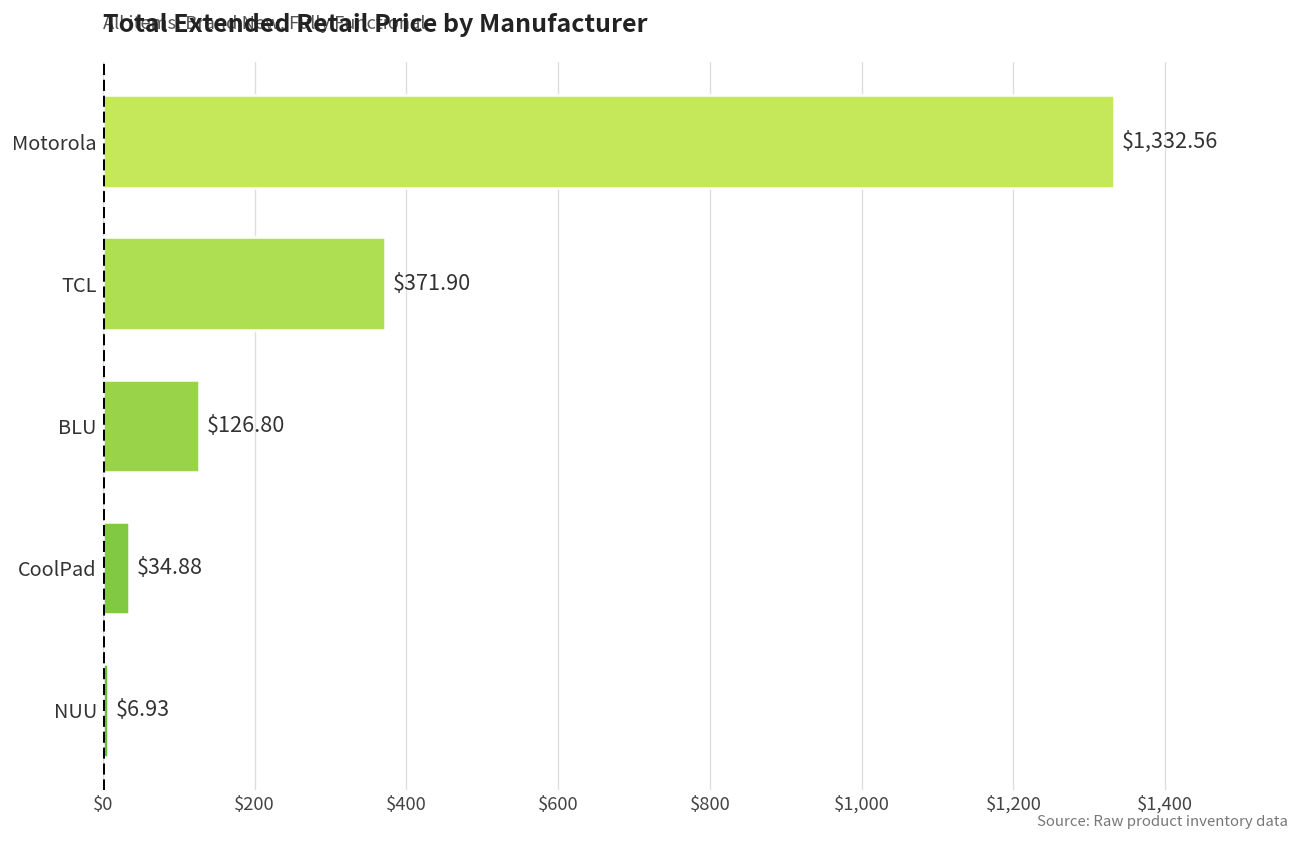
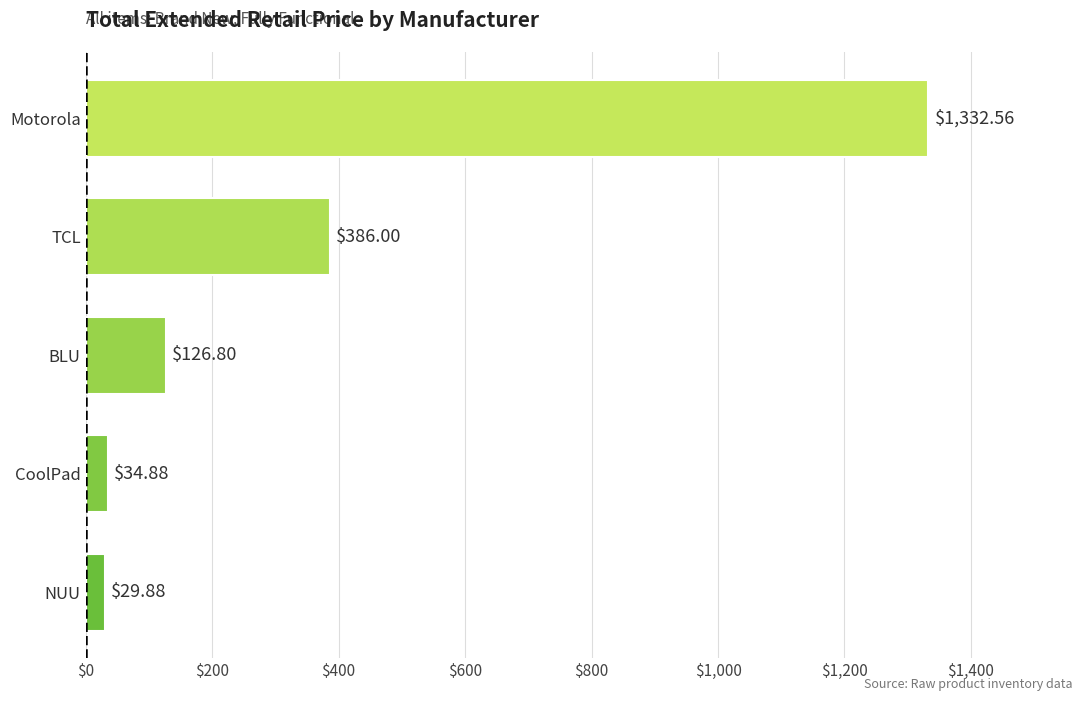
  {
    "Motorola": "$1,332.56",
-   "TCL": "$371.90",
+   "TCL": "$386.00",
    "BLU": "$126.80",
    "CoolPad": "$34.88",
-   "NUU": "$6.93"
+   "NUU": "$29.88"
  }
